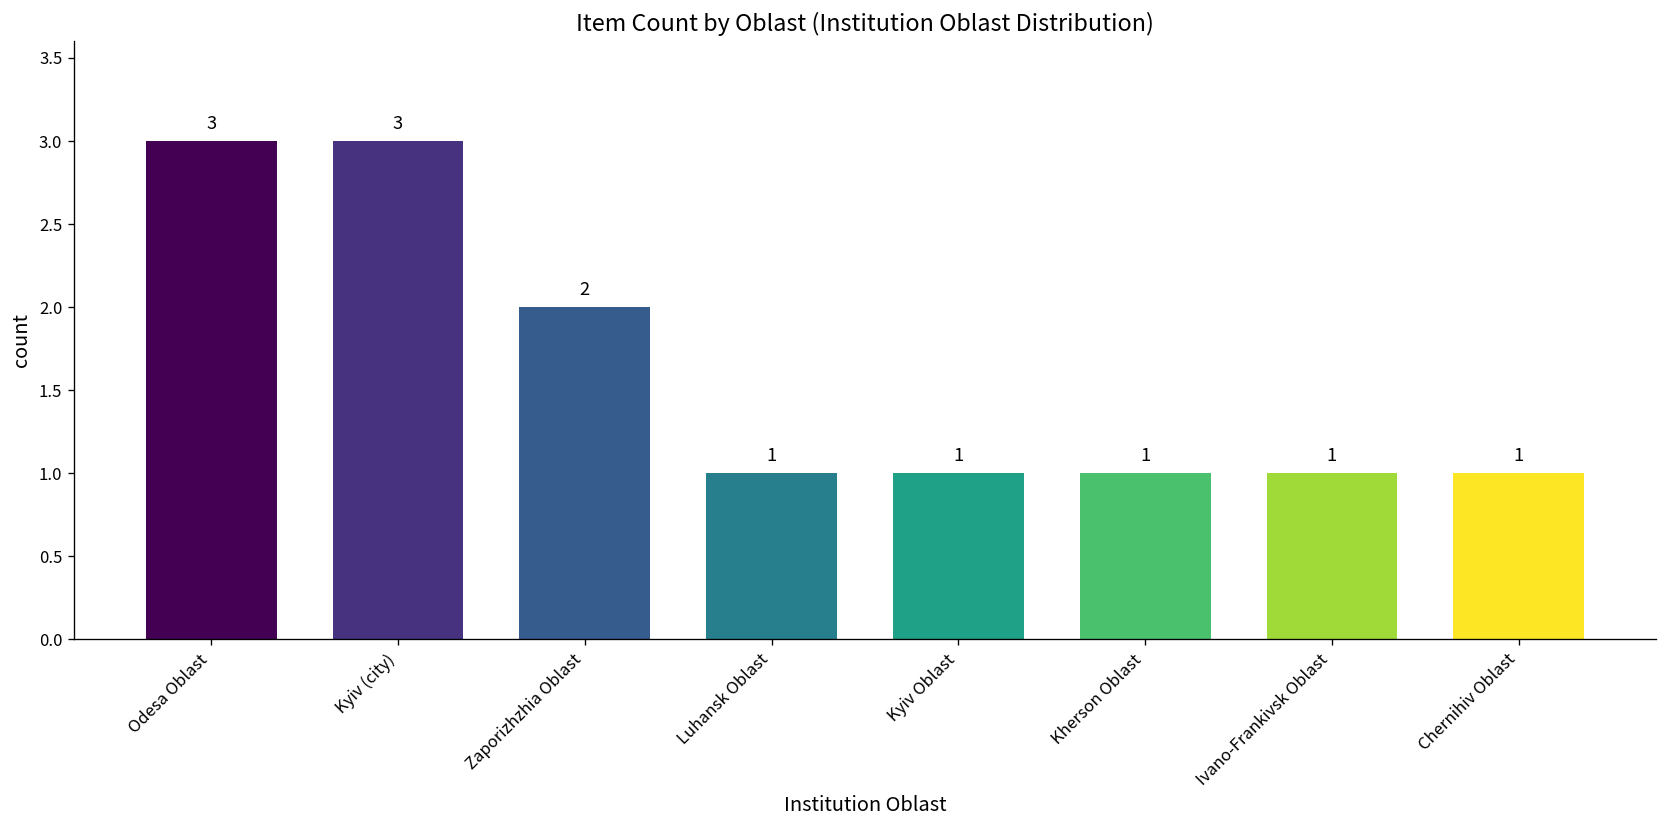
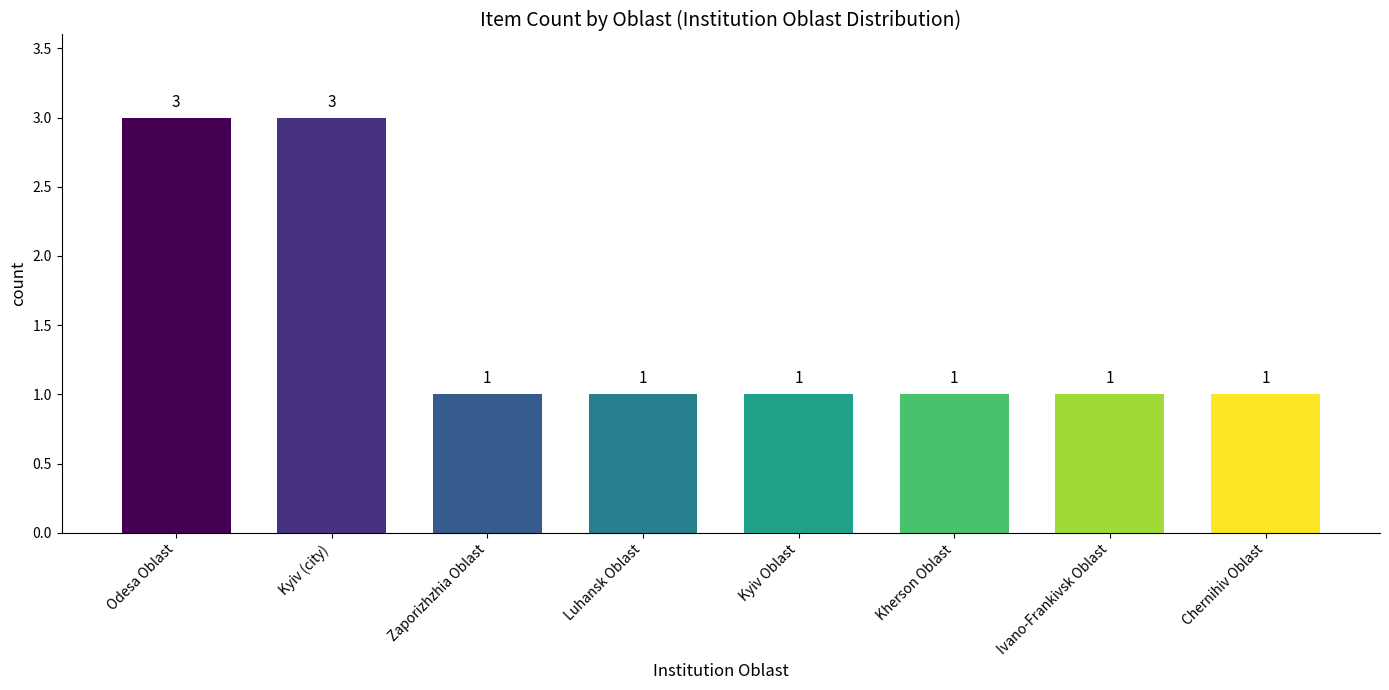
  {
    "Odesa Oblast": 3,
    "Kyiv (city)": 3,
-   "Zaporizhzhia Oblast": 2,
+   "Zaporizhzhia Oblast": 1,
    "Luhansk Oblast": 1,
    "Kyiv Oblast": 1,
    "Kherson Oblast": 1,
    "Ivano-Frankivsk Oblast": 1,
    "Chernihiv Oblast": 1
  }
